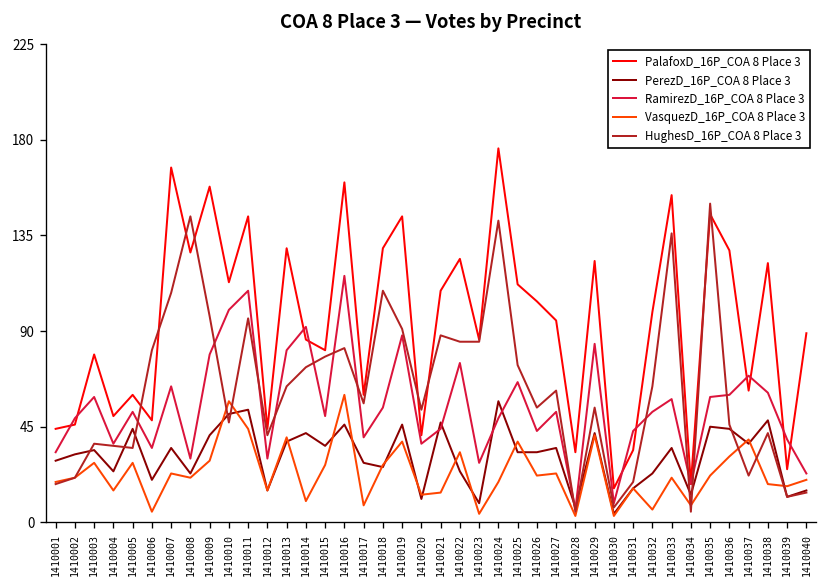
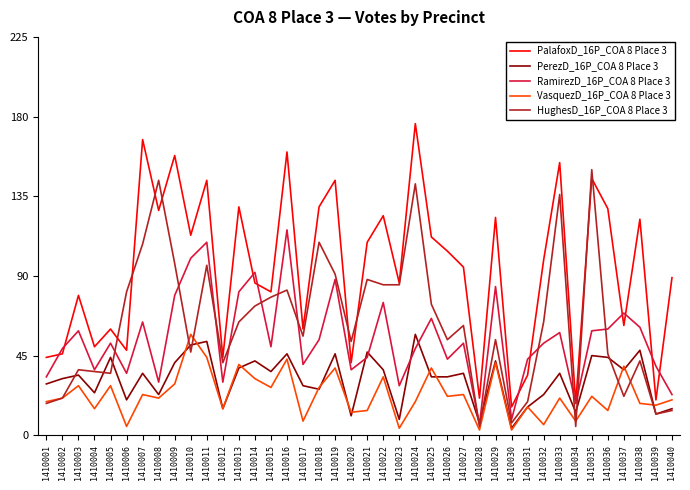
  {
    "PalafoxD_16P_COA 8 Place 3": {
      "1410001": 44,
      "1410002": 46,
      "1410003": 79,
      "1410004": 50,
      "1410005": 60,
      "1410006": 48,
      "1410007": 167,
      "1410008": 127,
      "1410009": 158,
      "1410010": 113,
      "1410011": 144,
      "1410012": 44,
      "1410013": 129,
      "1410014": 86,
      "1410015": 81,
      "1410016": 160,
      "1410017": 60,
      "1410018": 129,
      "1410019": 144,
      "1410020": 41,
      "1410021": 109,
      "1410022": 124,
      "1410024": 176,
      "1410025": 112,
      "1410026": 104,
      "1410027": 95,
-     "1410028": 33,
+     "1410028": 21,
      "1410029": 123,
      "1410030": 16,
      "1410031": 34,
      "1410032": 99,
      "1410033": 154,
      "1410035": 145,
      "1410036": 128,
      "1410037": 62,
      "1410038": 122,
-     "1410039": 25,
+     "1410039": 20,
      "1410040": 89
    },
    "PerezD_16P_COA 8 Place 3": {
      "1410001": 29,
      "1410002": 32,
      "1410003": 34,
      "1410004": 24,
      "1410005": 44,
      "1410006": 20,
      "1410007": 35,
      "1410008": 23,
      "1410009": 41,
      "1410010": 51,
      "1410011": 53,
      "1410013": 38,
      "1410014": 42,
      "1410015": 36,
      "1410016": 46,
      "1410017": 28,
      "1410019": 46,
      "1410020": 11,
      "1410021": 47,
-     "1410022": 24,
+     "1410022": 37,
      "1410023": 9,
      "1410024": 57,
      "1410025": 33,
      "1410026": 33,
      "1410027": 35,
      "1410032": 23,
      "1410033": 35,
      "1410034": 13,
      "1410035": 45,
      "1410036": 44,
      "1410037": 37,
      "1410038": 48
    },
    "VasquezD_16P_COA 8 Place 3": {
      "1410003": 28,
      "1410004": 15,
      "1410005": 28,
      "1410006": 5,
      "1410007": 23,
      "1410008": 21,
      "1410009": 29,
      "1410010": 57,
      "1410011": 44,
      "1410013": 40,
-     "1410014": 10,
+     "1410014": 32,
      "1410015": 27,
-     "1410016": 60,
+     "1410016": 43,
      "1410017": 8,
      "1410019": 38,
      "1410020": 13,
      "1410021": 14,
      "1410022": 33,
      "1410023": 4,
      "1410024": 19,
      "1410025": 38,
      "1410026": 22,
      "1410027": 23,
      "1410028": 3,
      "1410032": 6,
      "1410033": 21,
      "1410034": 8,
      "1410035": 22,
-     "1410036": 31,
+     "1410036": 14,
      "1410037": 39,
      "1410038": 18,
      "1410039": 17,
      "1410040": 20
    }
  }
